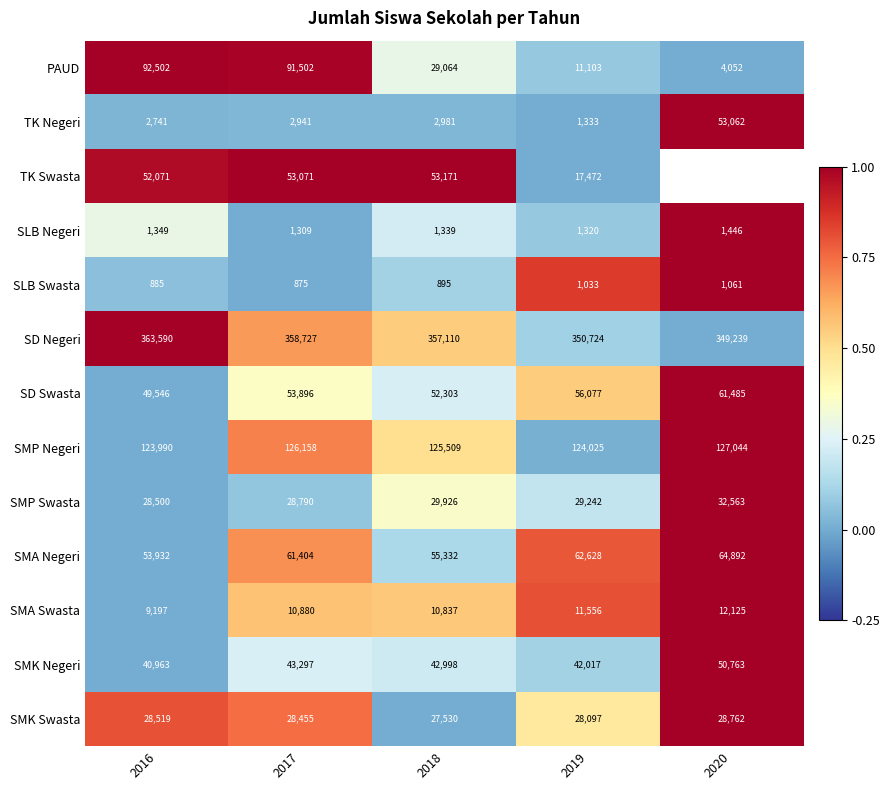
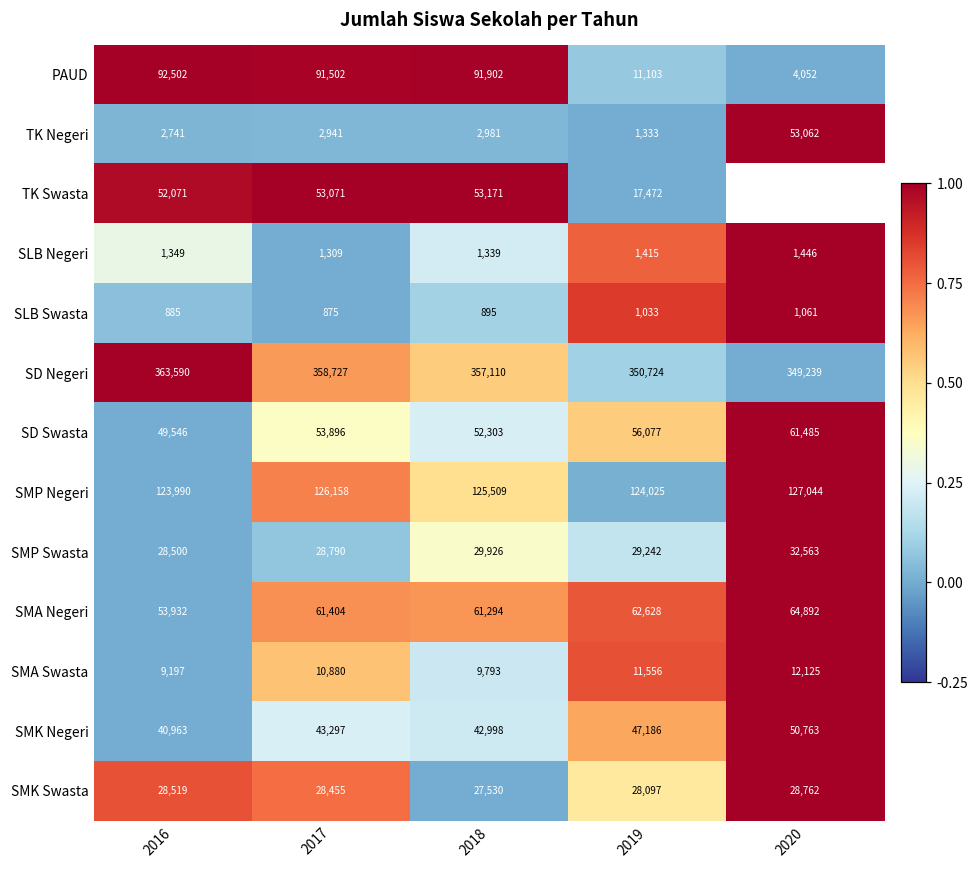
  {
    "PAUD": {
      "2016": "92,502",
      "2017": "91,502",
-     "2018": "29,064",
+     "2018": "91,902",
      "2019": "11,103",
      "2020": "4,052"
    },
    "TK Negeri": {
      "2016": "2,741",
      "2017": "2,941",
      "2018": "2,981",
      "2019": "1,333",
      "2020": "53,062"
    },
    "TK Swasta": {
      "2016": "52,071",
      "2017": "53,071",
      "2018": "53,171",
      "2019": "17,472"
    },
    "SLB Negeri": {
      "2016": "1,349",
      "2017": "1,309",
      "2018": "1,339",
-     "2019": "1,320",
+     "2019": "1,415",
      "2020": "1,446"
    },
    "SLB Swasta": {
      "2016": "885",
      "2017": "875",
      "2018": "895",
      "2019": "1,033",
      "2020": "1,061"
    },
    "SD Negeri": {
      "2016": "363,590",
      "2017": "358,727",
      "2018": "357,110",
      "2019": "350,724",
      "2020": "349,239"
    },
    "SD Swasta": {
      "2016": "49,546",
      "2017": "53,896",
      "2018": "52,303",
      "2019": "56,077",
      "2020": "61,485"
    },
    "SMP Negeri": {
      "2016": "123,990",
      "2017": "126,158",
      "2018": "125,509",
      "2019": "124,025",
      "2020": "127,044"
    },
    "SMP Swasta": {
      "2016": "28,500",
      "2017": "28,790",
      "2018": "29,926",
      "2019": "29,242",
      "2020": "32,563"
    },
    "SMA Negeri": {
      "2016": "53,932",
      "2017": "61,404",
-     "2018": "55,332",
+     "2018": "61,294",
      "2019": "62,628",
      "2020": "64,892"
    },
    "SMA Swasta": {
      "2016": "9,197",
      "2017": "10,880",
-     "2018": "10,837",
+     "2018": "9,793",
      "2019": "11,556",
      "2020": "12,125"
    },
    "SMK Negeri": {
      "2016": "40,963",
      "2017": "43,297",
      "2018": "42,998",
-     "2019": "42,017",
+     "2019": "47,186",
      "2020": "50,763"
    },
    "SMK Swasta": {
      "2016": "28,519",
      "2017": "28,455",
      "2018": "27,530",
      "2019": "28,097",
      "2020": "28,762"
    }
  }
